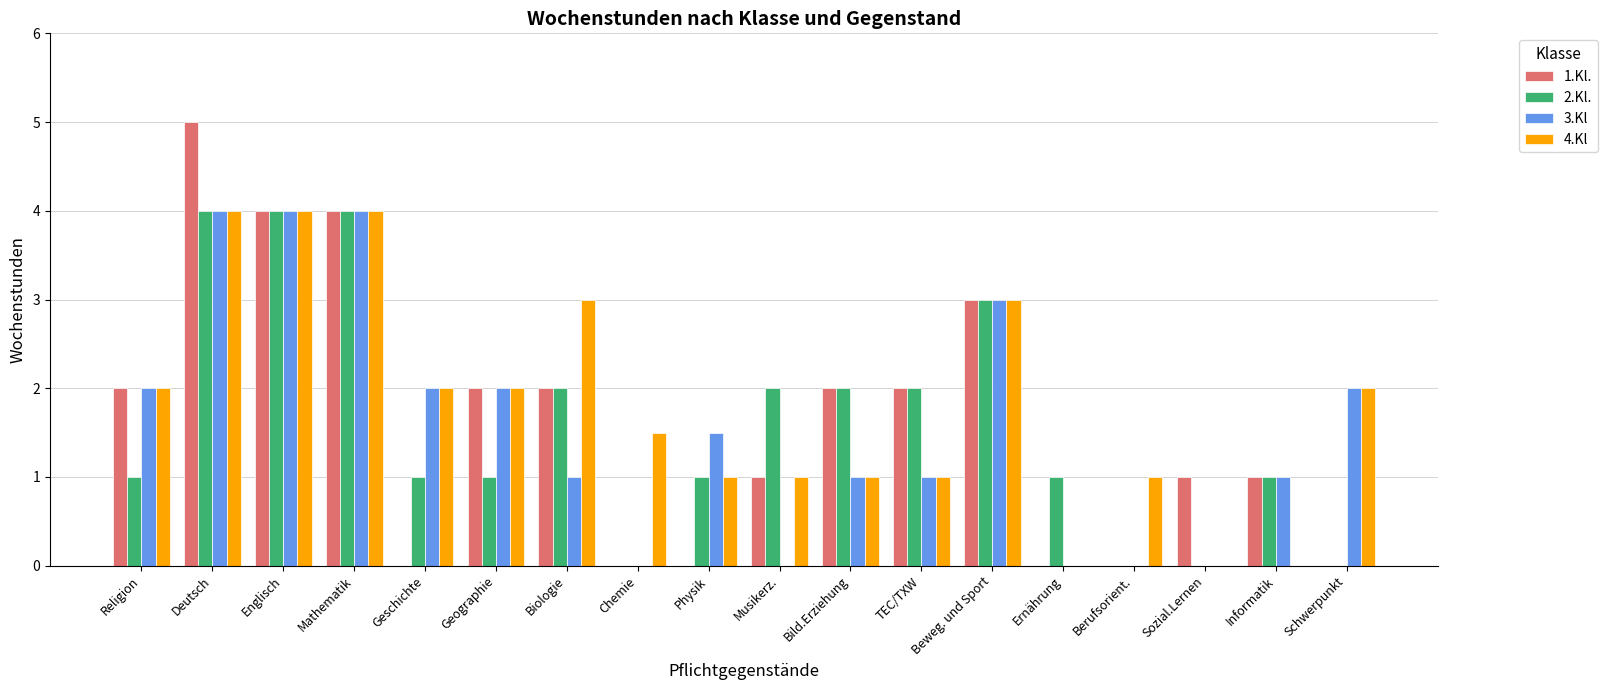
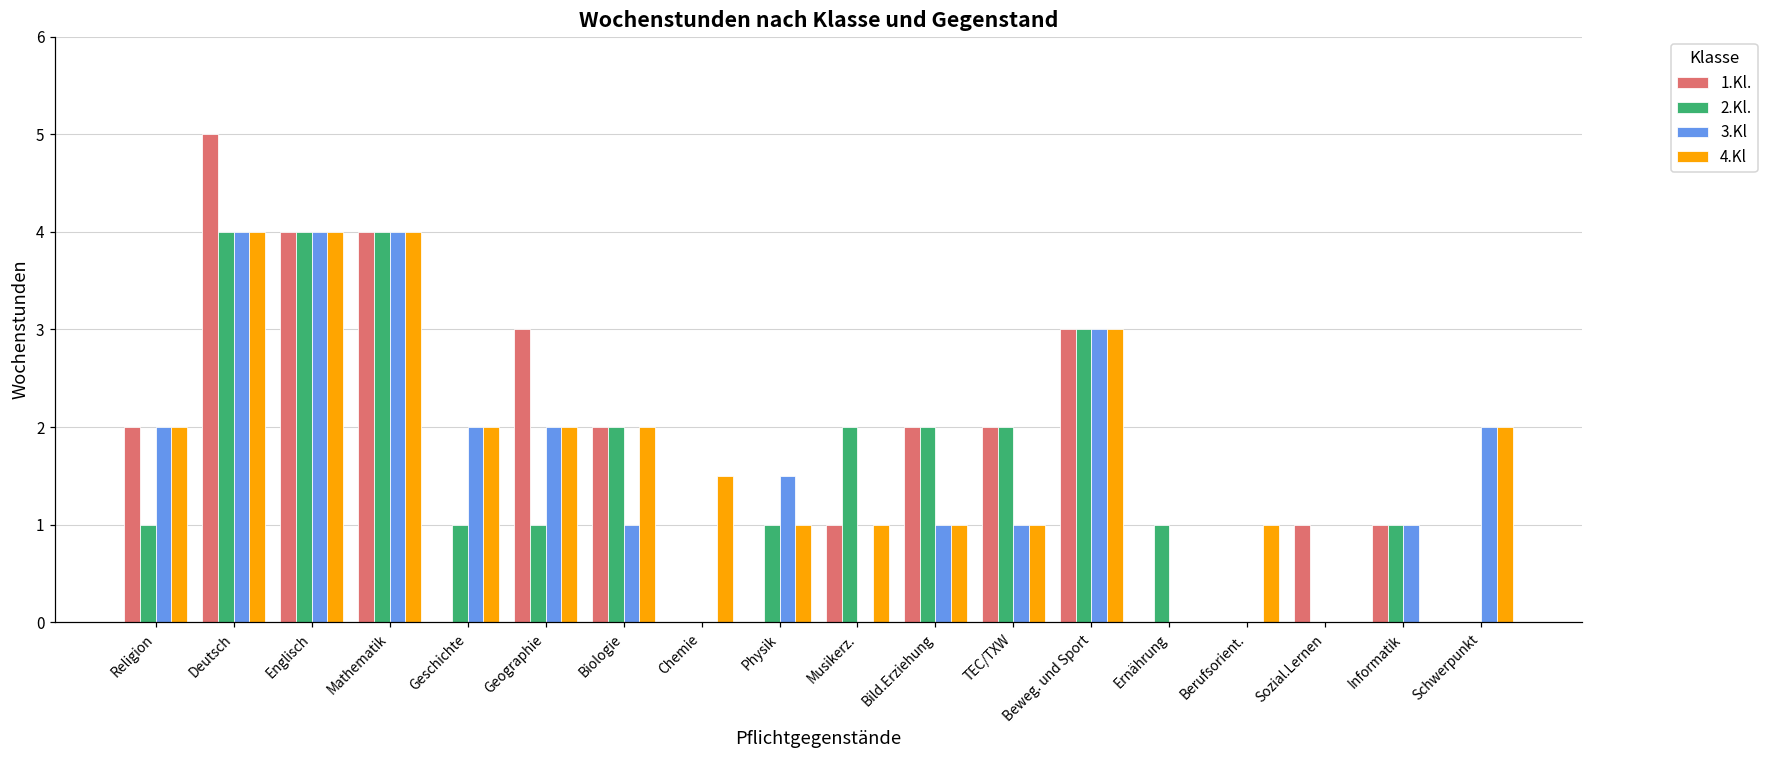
  {
    "1.Kl.": {
      "Religion": 2,
      "Deutsch": 5,
      "Englisch": 4,
      "Mathematik": 4,
      "Geschichte": 0,
-     "Geographie": 2,
+     "Geographie": 3,
      "Biologie": 2,
      "Chemie": 0,
      "Physik": 0,
      "Musikerz.": 1,
      "Bild.Erziehung": 2,
      "TEC/TXW": 2,
      "Beweg. und Sport": 3,
      "Ernährung": 0,
      "Berufsorient.": 0,
      "Sozial.Lernen": 1,
      "Informatik": 1,
      "Schwerpunkt": 0
    },
    "2.Kl.": {
      "Religion": 1,
      "Deutsch": 4,
      "Englisch": 4,
      "Mathematik": 4,
      "Geschichte": 1,
      "Geographie": 1,
      "Biologie": 2,
      "Chemie": 0,
      "Physik": 1,
      "Musikerz.": 2,
      "Bild.Erziehung": 2,
      "TEC/TXW": 2,
      "Beweg. und Sport": 3,
      "Ernährung": 1,
      "Berufsorient.": 0,
      "Sozial.Lernen": 0,
      "Informatik": 1,
      "Schwerpunkt": 0
    },
    "3.Kl": {
      "Religion": 2,
      "Deutsch": 4,
      "Englisch": 4,
      "Mathematik": 4,
      "Geschichte": 2,
      "Geographie": 2,
      "Biologie": 1,
      "Chemie": 0,
      "Physik": 1.5,
      "Musikerz.": 0,
      "Bild.Erziehung": 1,
      "TEC/TXW": 1,
      "Beweg. und Sport": 3,
      "Ernährung": 0,
      "Berufsorient.": 0,
      "Sozial.Lernen": 0,
      "Informatik": 1,
      "Schwerpunkt": 2
    },
    "4.Kl": {
      "Religion": 2,
      "Deutsch": 4,
      "Englisch": 4,
      "Mathematik": 4,
      "Geschichte": 2,
      "Geographie": 2,
-     "Biologie": 3,
+     "Biologie": 2,
      "Chemie": 1.5,
      "Physik": 1,
      "Musikerz.": 1,
      "Bild.Erziehung": 1,
      "TEC/TXW": 1,
      "Beweg. und Sport": 3,
      "Ernährung": 0,
      "Berufsorient.": 1,
      "Sozial.Lernen": 0,
      "Informatik": 0,
      "Schwerpunkt": 2
    }
  }
